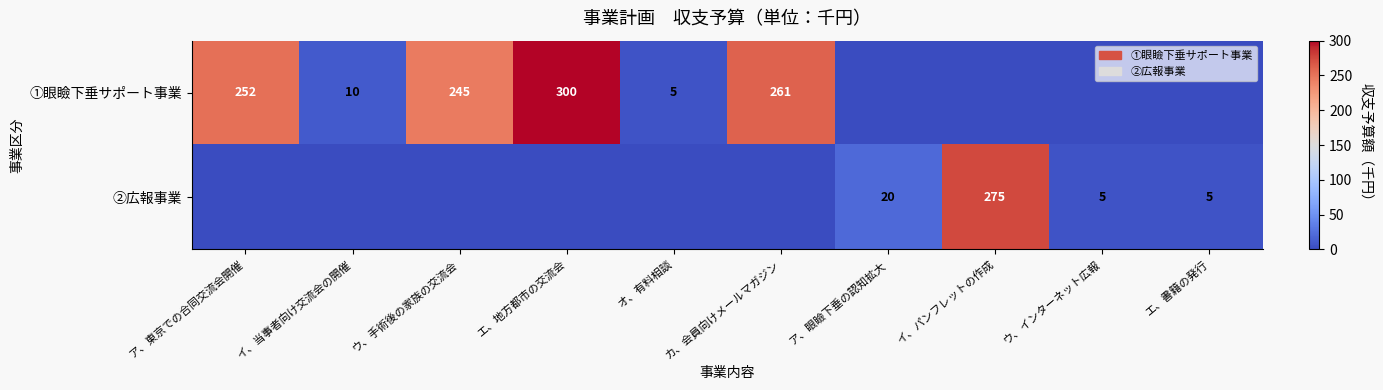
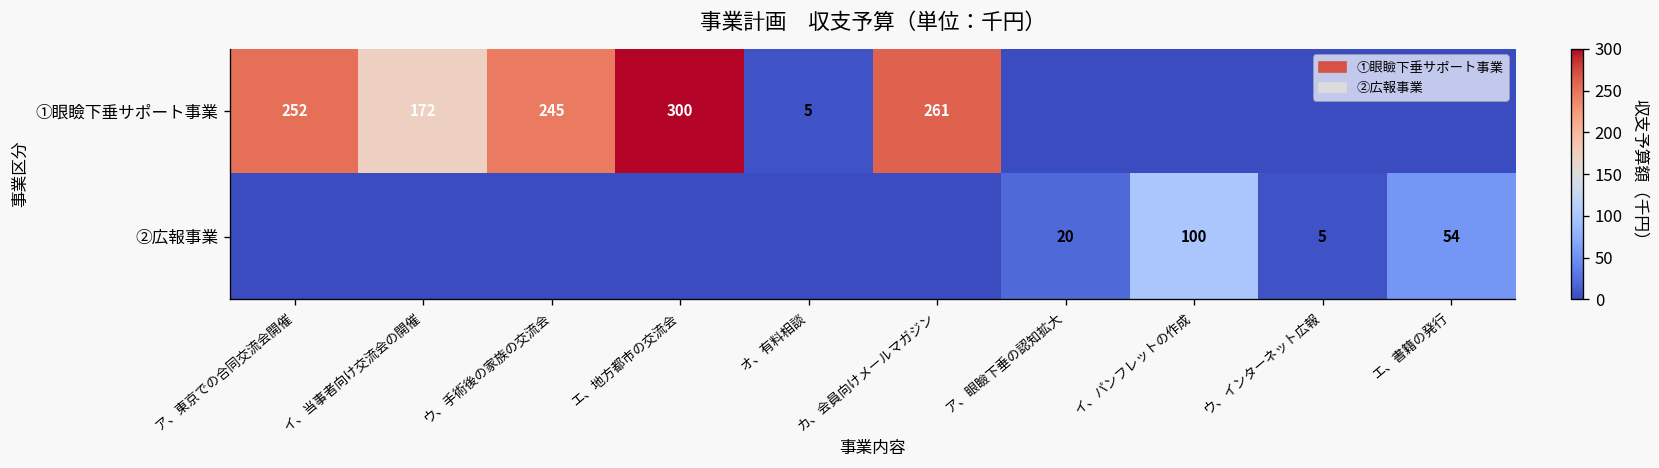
  {
    "①眼瞼下垂サポート事業": {
      "ア、東京での合同交流会開催": 252,
-     "イ、当事者向け交流会の開催": 10,
+     "イ、当事者向け交流会の開催": 172,
      "ウ、手術後の家族の交流会": 245,
      "エ、地方都市の交流会": 300,
      "オ、有料相談": 5,
      "カ、会員向けメールマガジン": 261
    },
    "②広報事業": {
      "ア、眼瞼下垂の認知拡大": 20,
-     "イ、パンフレットの作成": 275,
+     "イ、パンフレットの作成": 100,
      "ウ、インターネット広報": 5,
-     "エ、書籍の発行": 5
+     "エ、書籍の発行": 54
    }
  }
